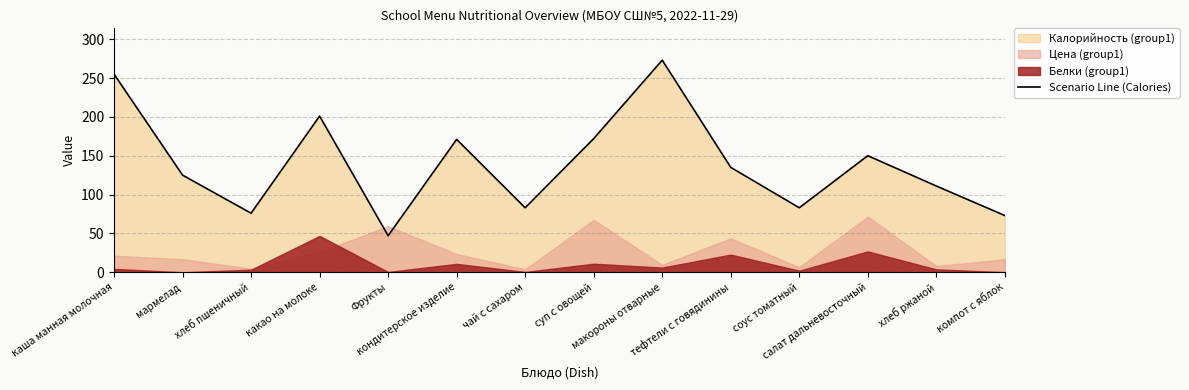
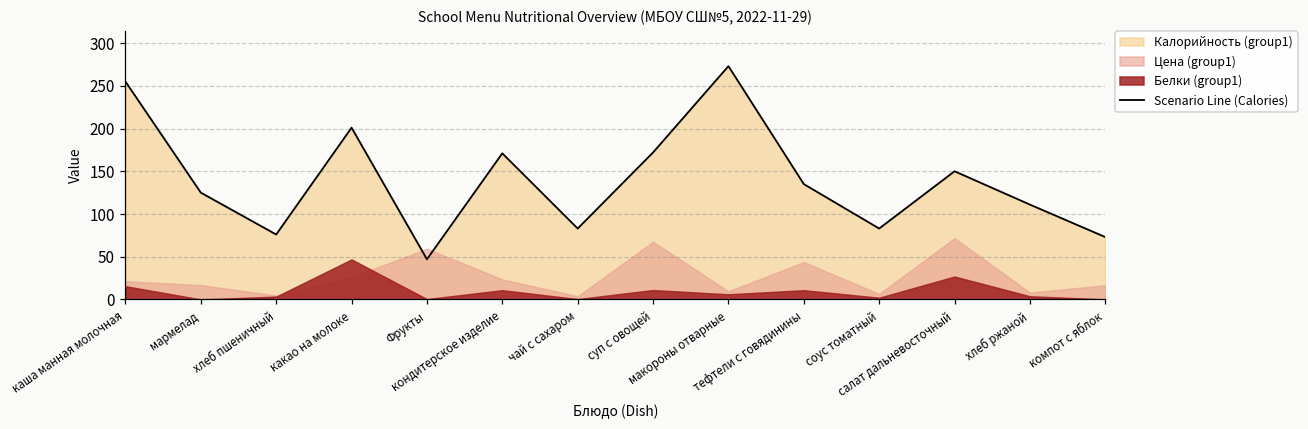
  {
    "Белки (group1)": {
-     "каша манная молочная": 0,
+     "каша манная молочная": 20,
      "мармелад": 0,
      "какао на молоке": 50,
      "кондитерское изделие": 10,
      "суп с овощей": 10,
      "макороны отварные": 10,
-     "тефтели с говядинины": 20,
+     "тефтели с говядинины": 10,
      "салат дальневосточный": 30,
      "хлеб ржаной": 0
    }
  }
